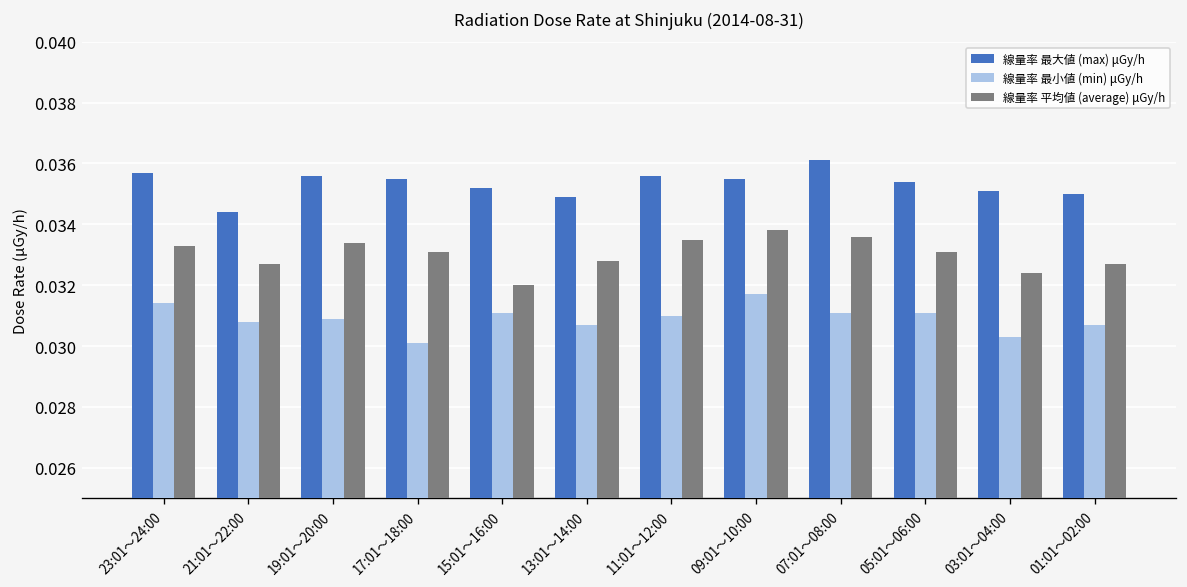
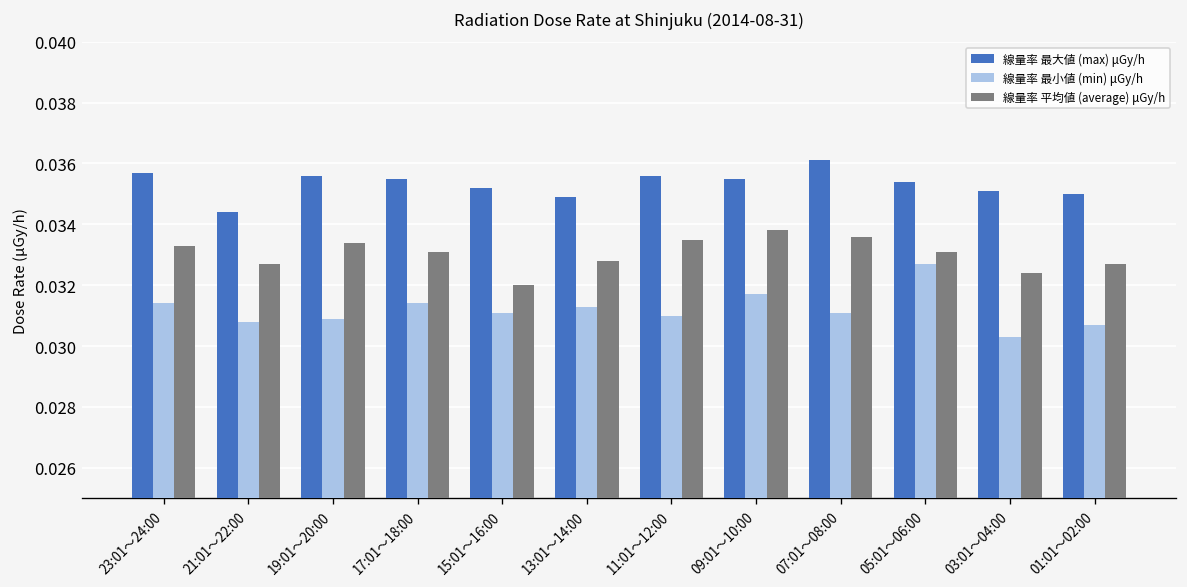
  {
    "線量率 最大値 (max) μGy/h": {
      "23:01～24:00": 0.0357,
      "21:01～22:00": 0.0344,
      "19:01～20:00": 0.0356,
      "17:01～18:00": 0.0355,
      "15:01～16:00": 0.0352,
      "13:01～14:00": 0.0349,
      "11:01～12:00": 0.0356,
      "09:01～10:00": 0.0355,
      "07:01～08:00": 0.0361,
      "05:01～06:00": 0.0354,
      "03:01～04:00": 0.0351,
      "01:01～02:00": 0.0350
    },
    "線量率 最小値 (min) μGy/h": {
      "23:01～24:00": 0.0314,
      "21:01～22:00": 0.0308,
      "19:01～20:00": 0.0309,
-     "17:01～18:00": 0.0301,
+     "17:01～18:00": 0.0314,
      "15:01～16:00": 0.0311,
-     "13:01～14:00": 0.0307,
+     "13:01～14:00": 0.0313,
      "11:01～12:00": 0.0310,
      "09:01～10:00": 0.0317,
      "07:01～08:00": 0.0311,
-     "05:01～06:00": 0.0311,
+     "05:01～06:00": 0.0327,
      "03:01～04:00": 0.0303,
      "01:01～02:00": 0.0307
    },
    "線量率 平均値 (average) μGy/h": {
      "23:01～24:00": 0.0333,
      "21:01～22:00": 0.0327,
      "19:01～20:00": 0.0334,
      "17:01～18:00": 0.0331,
      "15:01～16:00": 0.0320,
      "13:01～14:00": 0.0328,
      "11:01～12:00": 0.0335,
      "09:01～10:00": 0.0338,
      "07:01～08:00": 0.0336,
      "05:01～06:00": 0.0331,
      "03:01～04:00": 0.0324,
      "01:01～02:00": 0.0327
    }
  }
